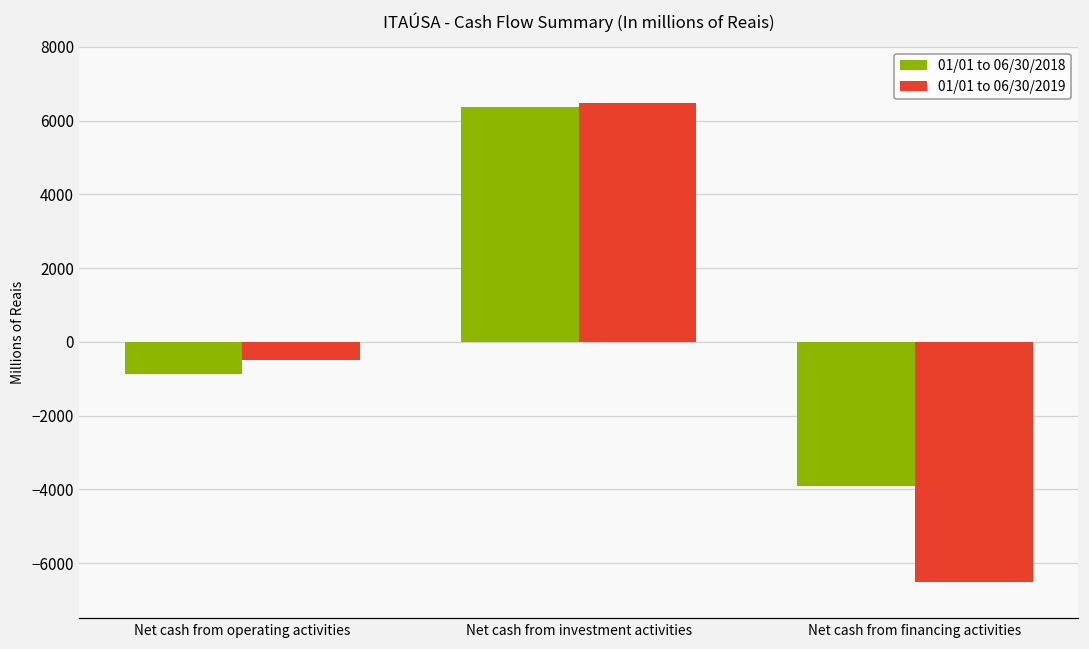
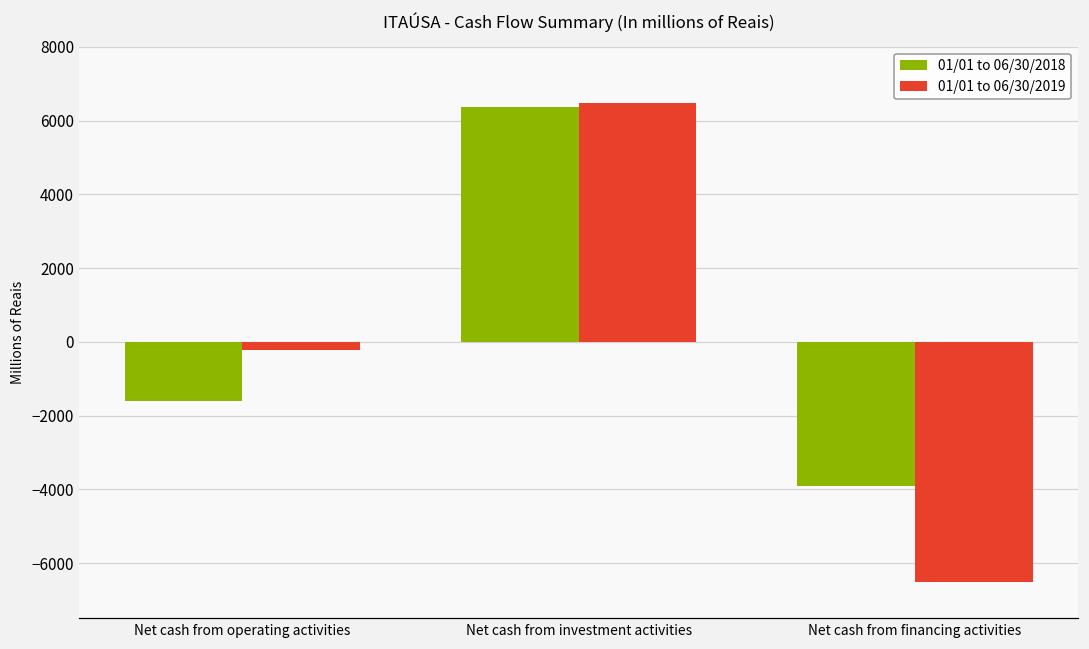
  {
    "01/01 to 06/30/2018": {
-     "Net cash from operating activities": -900,
+     "Net cash from operating activities": -1600,
      "Net cash from investment activities": 6400,
      "Net cash from financing activities": -3900
    },
    "01/01 to 06/30/2019": {
-     "Net cash from operating activities": -500,
+     "Net cash from operating activities": -200,
      "Net cash from investment activities": 6500,
      "Net cash from financing activities": -6500
    }
  }
